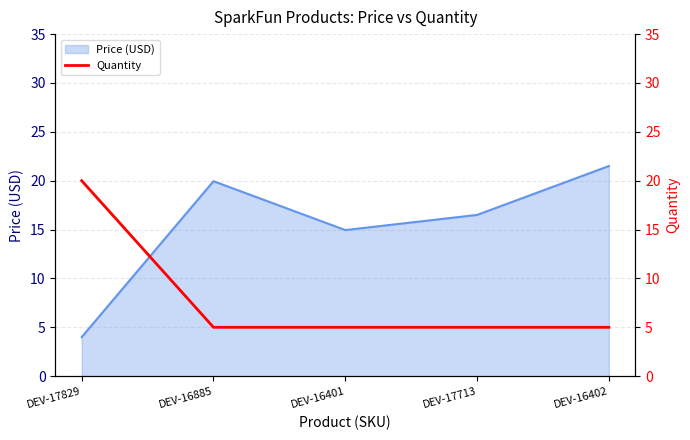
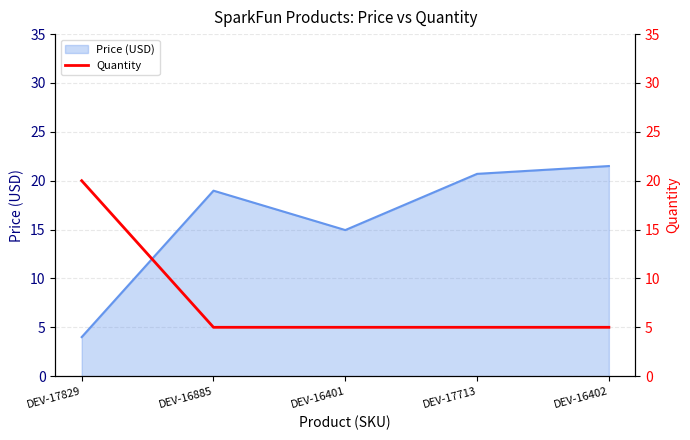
  {
    "Price (USD)": {
      "DEV-17829": 4,
-     "DEV-16885": 20,
+     "DEV-16885": 19,
      "DEV-16401": 15,
-     "DEV-17713": 17,
+     "DEV-17713": 21,
      "DEV-16402": 22
    },
    "Quantity": {
      "DEV-17829": 20,
      "DEV-16885": 5,
      "DEV-16401": 5,
      "DEV-17713": 5,
      "DEV-16402": 5
    }
  }
